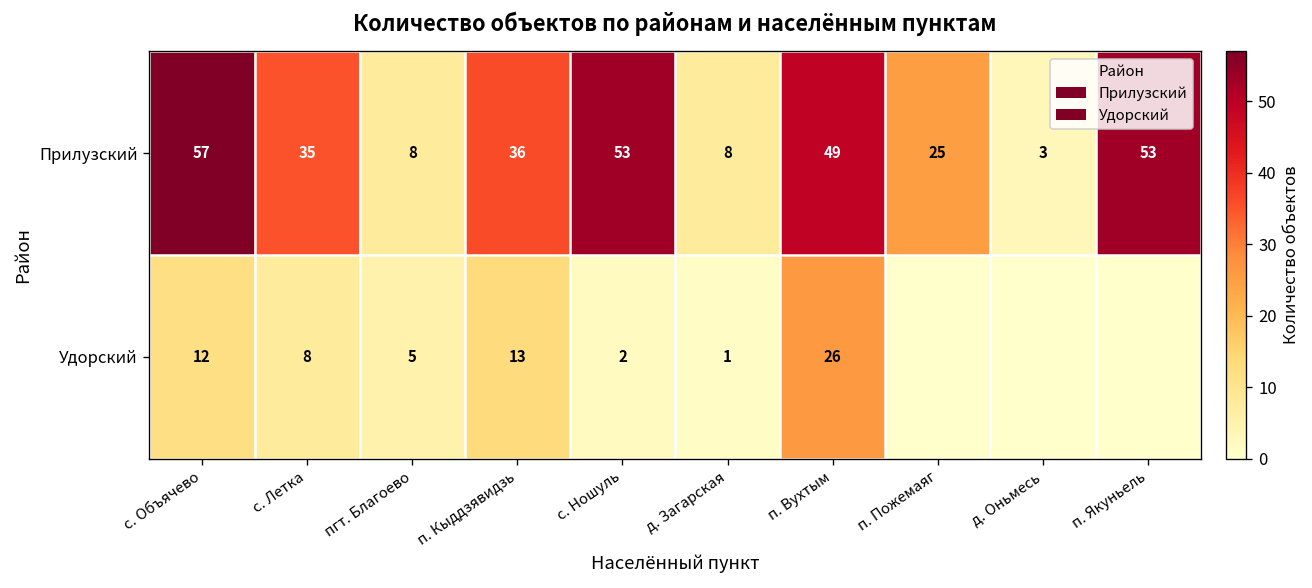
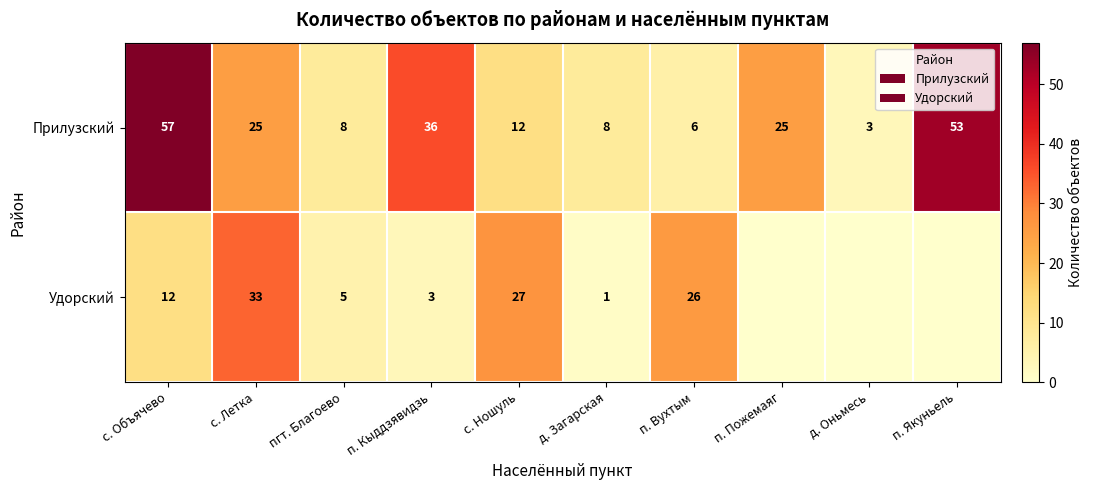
  {
    "Прилузский": {
      "с. Объячево": 57,
-     "с. Летка": 35,
+     "с. Летка": 25,
      "пгт. Благоево": 8,
      "п. Кыддзявидзь": 36,
-     "с. Ношуль": 53,
+     "с. Ношуль": 12,
      "д. Загарская": 8,
-     "п. Вухтым": 49,
+     "п. Вухтым": 6,
      "п. Пожемаяг": 25,
      "д. Оньмесь": 3,
      "п. Якуньель": 53
    },
    "Удорский": {
      "с. Объячево": 12,
-     "с. Летка": 8,
+     "с. Летка": 33,
      "пгт. Благоево": 5,
-     "п. Кыддзявидзь": 13,
-     "с. Ношуль": 2,
+     "п. Кыддзявидзь": 3,
+     "с. Ношуль": 27,
      "д. Загарская": 1,
      "п. Вухтым": 26
    }
  }
